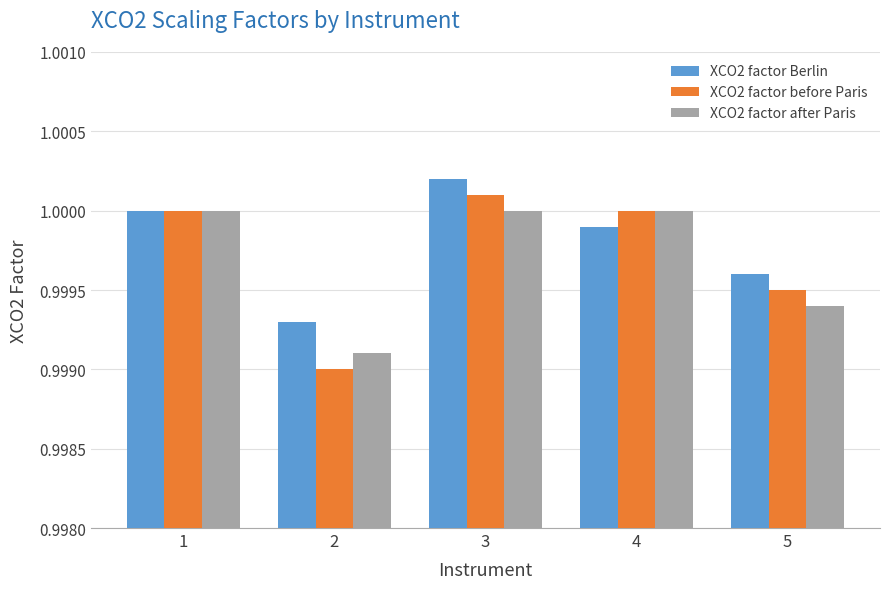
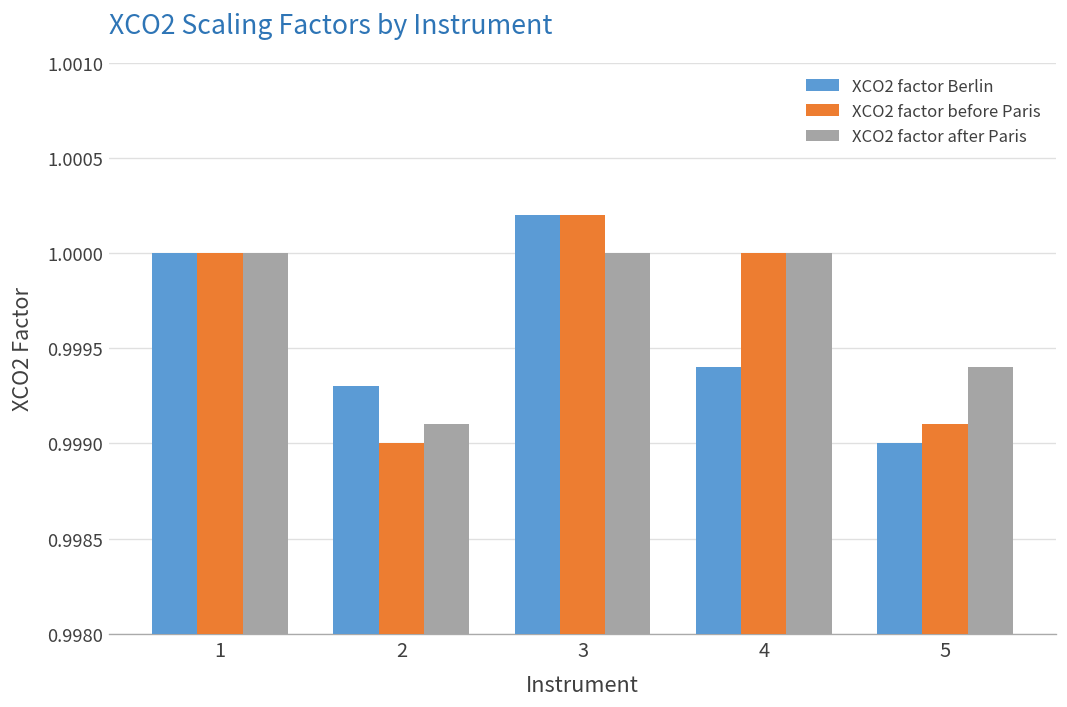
  {
    "XCO2 factor Berlin": {
      "1": 1.0000,
      "2": 0.9993,
      "3": 1.0002,
-     "4": 0.9999,
-     "5": 0.9996
+     "4": 0.9994,
+     "5": 0.9990
    },
    "XCO2 factor before Paris": {
      "1": 1.0000,
      "2": 0.9990,
-     "3": 1.0001,
+     "3": 1.0002,
      "4": 1.0000,
-     "5": 0.9995
+     "5": 0.9991
    },
    "XCO2 factor after Paris": {
      "1": 1.0000,
      "2": 0.9991,
      "3": 1.0000,
      "4": 1.0000,
      "5": 0.9994
    }
  }
